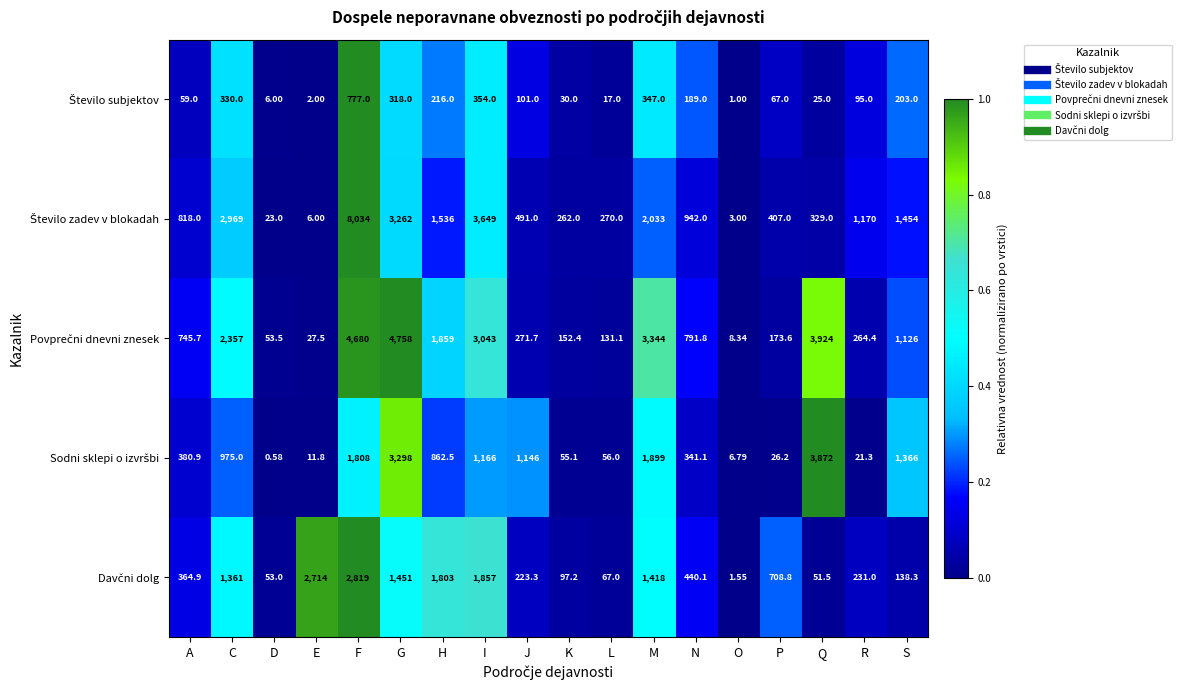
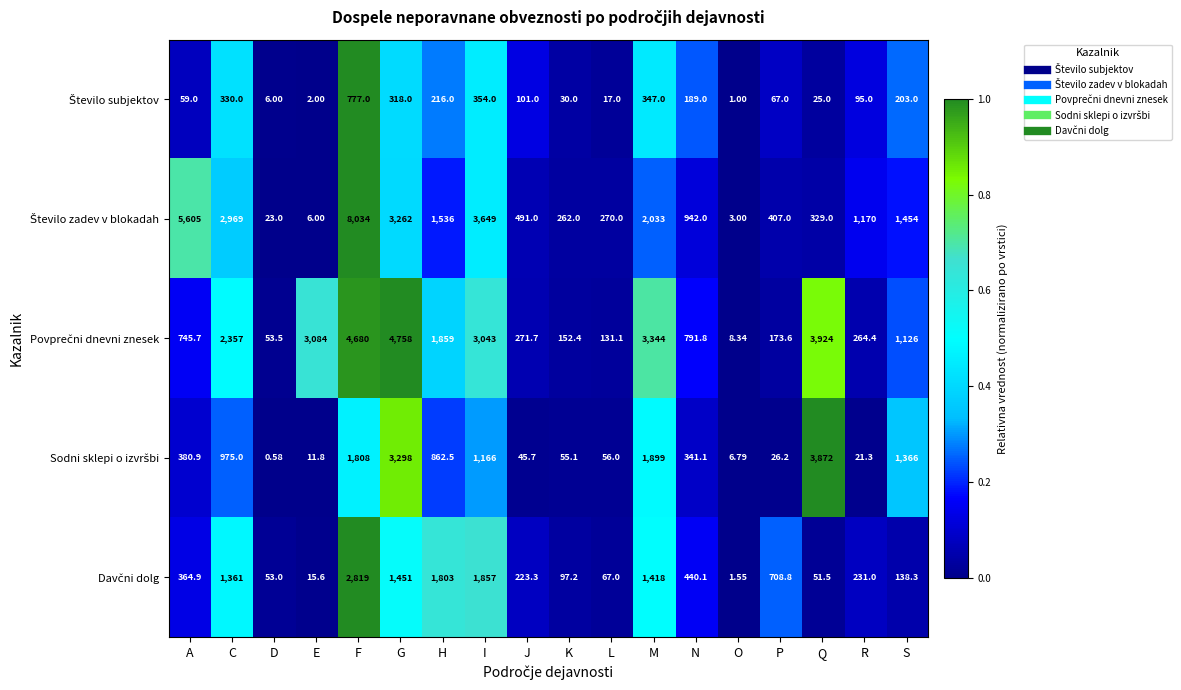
  {
    "Število subjektov": {
      "A": "59.0",
      "C": "330.0",
      "D": "6.00",
      "E": "2.00",
      "F": "777.0",
      "G": "318.0",
      "H": "216.0",
      "I": "354.0",
      "J": "101.0",
      "K": "30.0",
      "L": "17.0",
      "M": "347.0",
      "N": "189.0",
      "O": "1.00",
      "P": "67.0",
      "Q": "25.0",
      "R": "95.0",
      "S": "203.0"
    },
    "Število zadev v blokadah": {
-     "A": "818.0",
+     "A": "5,605",
      "C": "2,969",
      "D": "23.0",
      "E": "6.00",
      "F": "8,034",
      "G": "3,262",
      "H": "1,536",
      "I": "3,649",
      "J": "491.0",
      "K": "262.0",
      "L": "270.0",
      "M": "2,033",
      "N": "942.0",
      "O": "3.00",
      "P": "407.0",
      "Q": "329.0",
      "R": "1,170",
      "S": "1,454"
    },
    "Povprečni dnevni znesek": {
      "A": "745.7",
      "C": "2,357",
      "D": "53.5",
-     "E": "27.5",
+     "E": "3,084",
      "F": "4,680",
      "G": "4,758",
      "H": "1,859",
      "I": "3,043",
      "J": "271.7",
      "K": "152.4",
      "L": "131.1",
      "M": "3,344",
      "N": "791.8",
      "O": "8.34",
      "P": "173.6",
      "Q": "3,924",
      "R": "264.4",
      "S": "1,126"
    },
    "Sodni sklepi o izvršbi": {
      "A": "380.9",
      "C": "975.0",
      "D": "0.58",
      "E": "11.8",
      "F": "1,808",
      "G": "3,298",
      "H": "862.5",
      "I": "1,166",
-     "J": "1,146",
+     "J": "45.7",
      "K": "55.1",
      "L": "56.0",
      "M": "1,899",
      "N": "341.1",
      "O": "6.79",
      "P": "26.2",
      "Q": "3,872",
      "R": "21.3",
      "S": "1,366"
    },
    "Davčni dolg": {
      "A": "364.9",
      "C": "1,361",
      "D": "53.0",
-     "E": "2,714",
+     "E": "15.6",
      "F": "2,819",
      "G": "1,451",
      "H": "1,803",
      "I": "1,857",
      "J": "223.3",
      "K": "97.2",
      "L": "67.0",
      "M": "1,418",
      "N": "440.1",
      "O": "1.55",
      "P": "708.8",
      "Q": "51.5",
      "R": "231.0",
      "S": "138.3"
    }
  }
